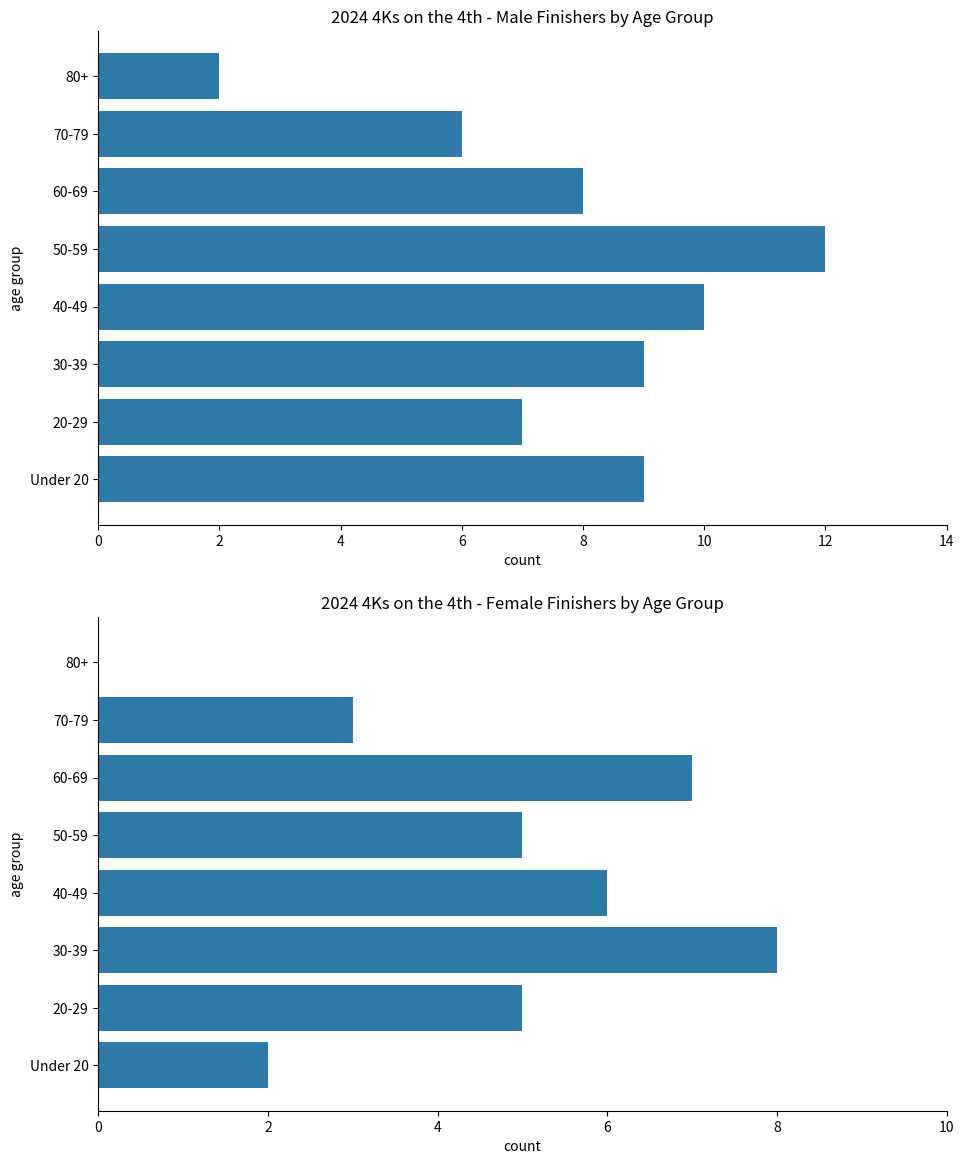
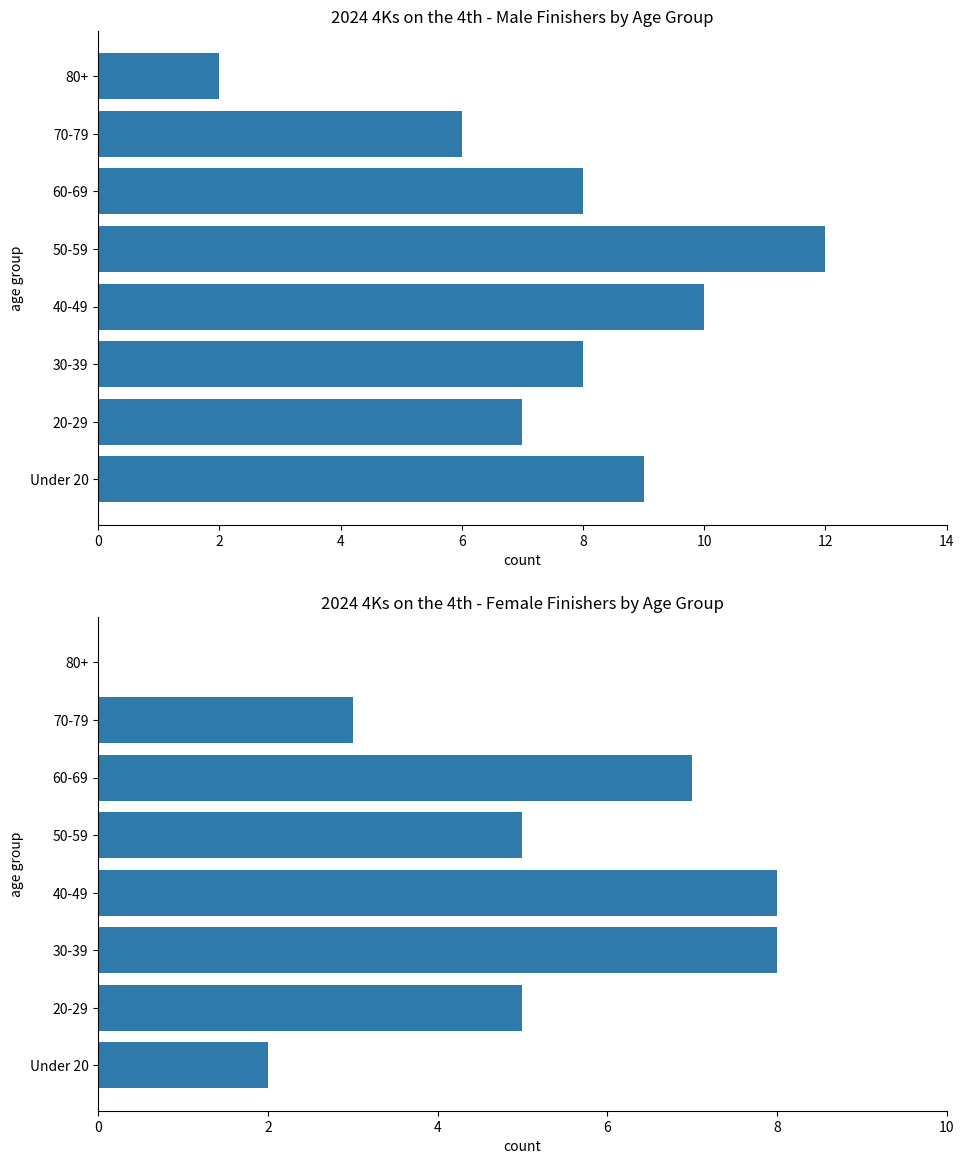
  {
    "2024 4Ks on the 4th - Male Finishers by Age Group": {
      "80+": 2,
      "70-79": 6,
      "60-69": 8,
      "50-59": 12,
      "40-49": 10,
-     "30-39": 9,
+     "30-39": 8,
      "20-29": 7,
      "Under 20": 9
    },
    "2024 4Ks on the 4th - Female Finishers by Age Group": {
      "80+": 0,
      "70-79": 3,
      "60-69": 7,
      "50-59": 5,
-     "40-49": 6,
+     "40-49": 8,
      "30-39": 8,
      "20-29": 5,
      "Under 20": 2
    }
  }
